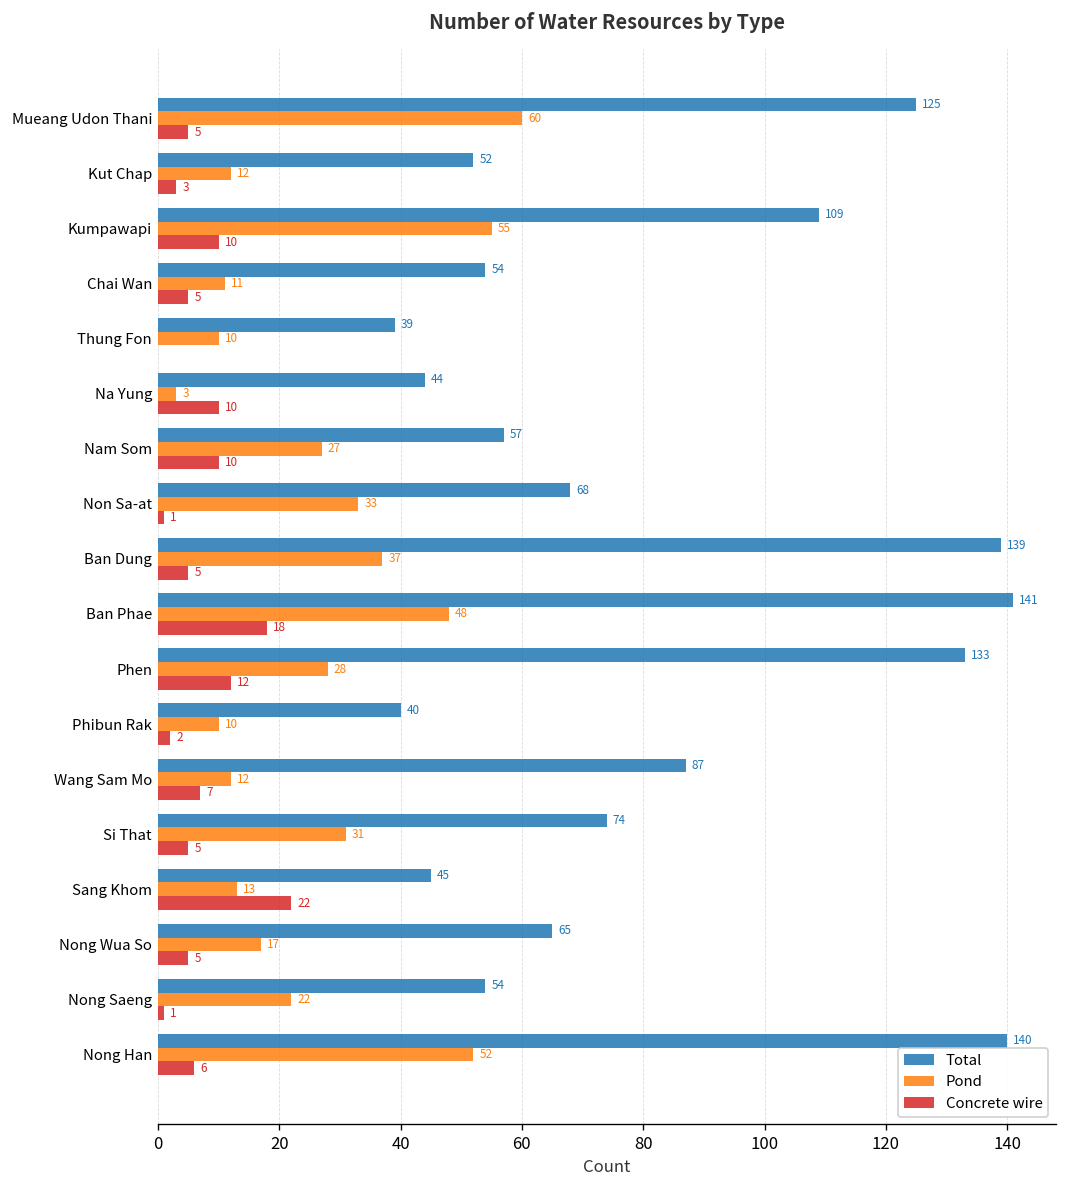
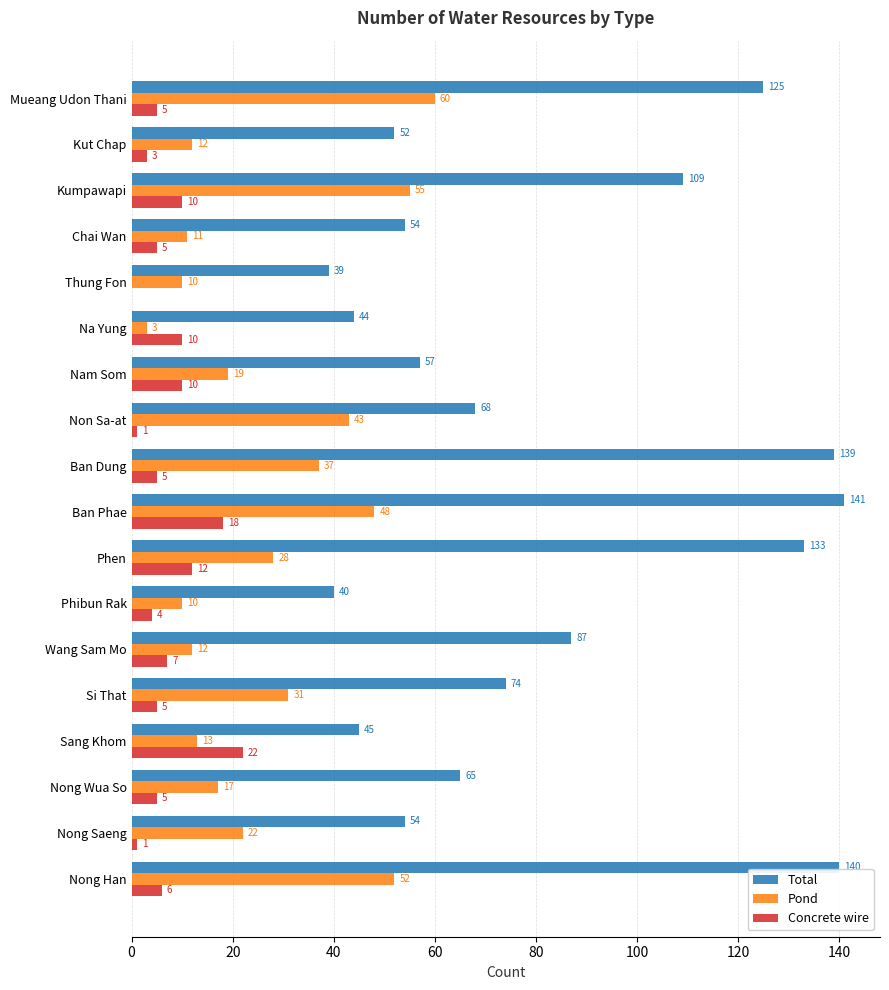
  {
    "Total": {
      "Mueang Udon Thani": 125,
      "Kut Chap": 52,
      "Kumpawapi": 109,
      "Chai Wan": 54,
      "Thung Fon": 39,
      "Na Yung": 44,
      "Nam Som": 57,
      "Non Sa-at": 68,
      "Ban Dung": 139,
      "Ban Phae": 141,
      "Phen": 133,
      "Phibun Rak": 40,
      "Wang Sam Mo": 87,
      "Si That": 74,
      "Sang Khom": 45,
      "Nong Wua So": 65,
      "Nong Saeng": 54
    },
    "Pond": {
      "Mueang Udon Thani": 60,
      "Kut Chap": 12,
      "Kumpawapi": 55,
      "Chai Wan": 11,
      "Thung Fon": 10,
      "Na Yung": 3,
-     "Nam Som": 27,
-     "Non Sa-at": 33,
+     "Nam Som": 19,
+     "Non Sa-at": 43,
      "Ban Dung": 37,
      "Ban Phae": 48,
      "Phen": 28,
      "Phibun Rak": 10,
      "Wang Sam Mo": 12,
      "Si That": 31,
      "Sang Khom": 13,
      "Nong Wua So": 17,
      "Nong Saeng": 22,
      "Nong Han": 52
    },
    "Concrete wire": {
      "Mueang Udon Thani": 5,
      "Kut Chap": 3,
      "Kumpawapi": 10,
      "Chai Wan": 5,
      "Na Yung": 10,
      "Nam Som": 10,
      "Non Sa-at": 1,
      "Ban Dung": 5,
      "Ban Phae": 18,
      "Phen": 12,
-     "Phibun Rak": 2,
+     "Phibun Rak": 4,
      "Wang Sam Mo": 7,
      "Si That": 5,
      "Sang Khom": 22,
      "Nong Wua So": 5,
      "Nong Saeng": 1,
      "Nong Han": 6
    }
  }
